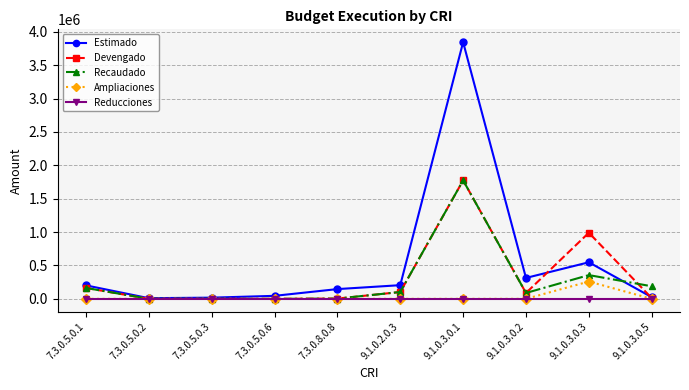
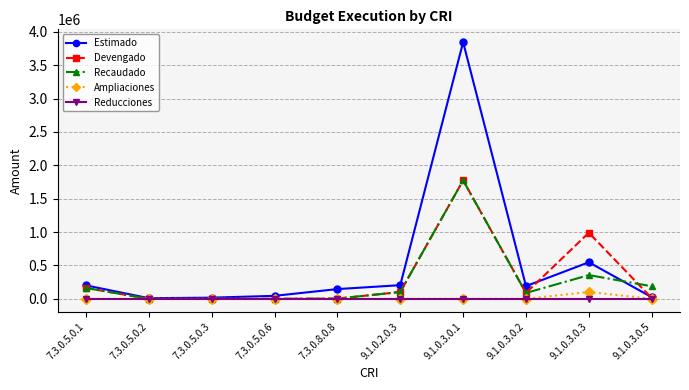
  {
    "Estimado": {
      "7.3.0.5.0.6": 0,
      "7.3.0.8.0.8": 100000,
      "9.1.0.2.0.3": 200000,
      "9.1.0.3.0.1": 3800000,
-     "9.1.0.3.0.2": 300000,
+     "9.1.0.3.0.2": 200000,
      "9.1.0.3.0.3": 500000
    },
    "Devengado": {
      "9.1.0.3.0.3": 1000000
    },
    "Recaudado": {
      "9.1.0.3.0.3": 400000,
      "9.1.0.3.0.5": 200000
    },
    "Ampliaciones": {
-     "9.1.0.3.0.3": 300000
+     "9.1.0.3.0.3": 100000
    },
    "Reducciones": {
      "9.1.0.3.0.3": 0
    }
  }
